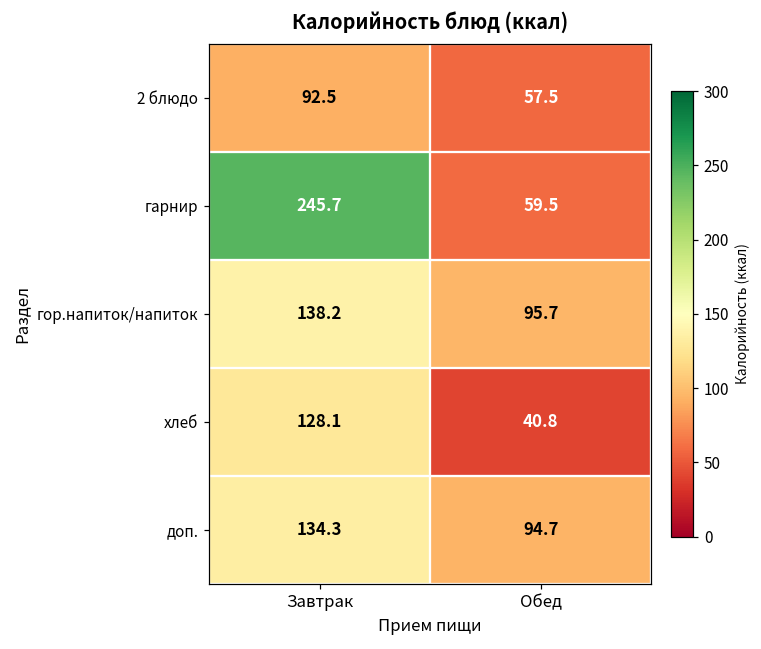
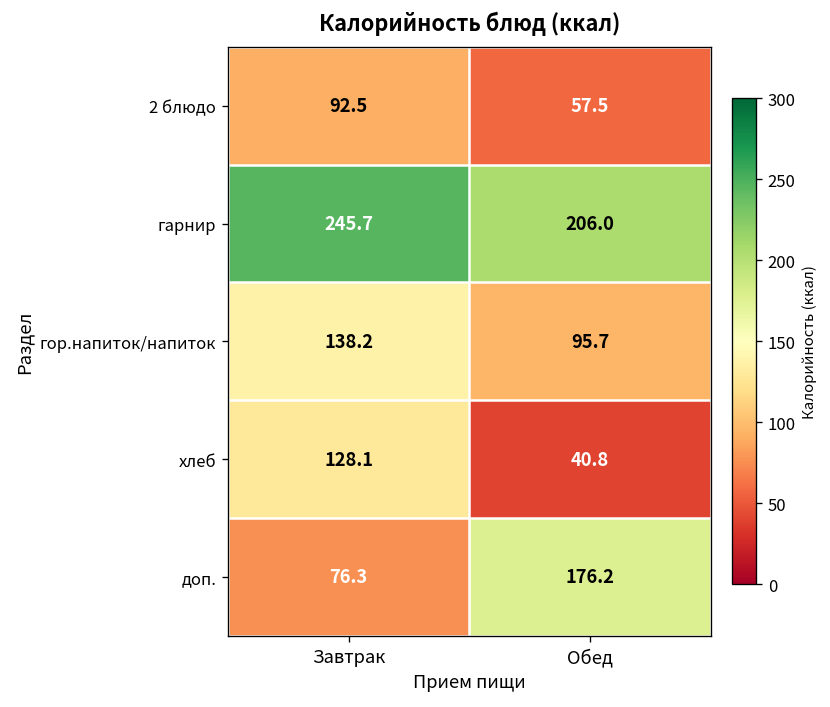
  {
    "2 блюдо": {
      "Завтрак": 92.5,
      "Обед": 57.5
    },
    "гарнир": {
      "Завтрак": 245.7,
-     "Обед": 59.5
+     "Обед": 206.0
    },
    "гор.напиток/напиток": {
      "Завтрак": 138.2,
      "Обед": 95.7
    },
    "хлеб": {
      "Завтрак": 128.1,
      "Обед": 40.8
    },
    "доп.": {
-     "Завтрак": 134.3,
-     "Обед": 94.7
+     "Завтрак": 76.3,
+     "Обед": 176.2
    }
  }
